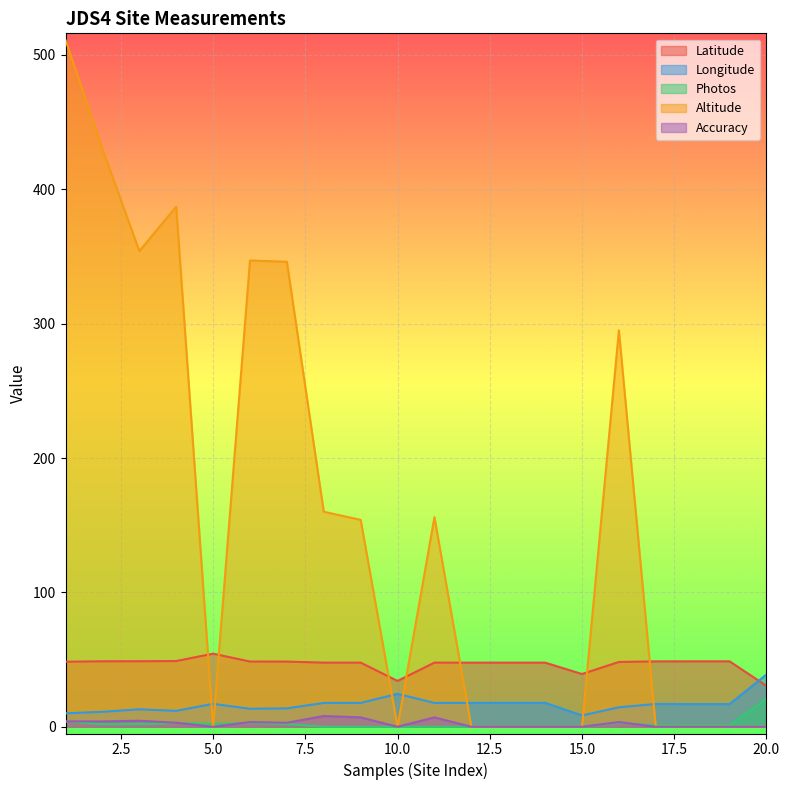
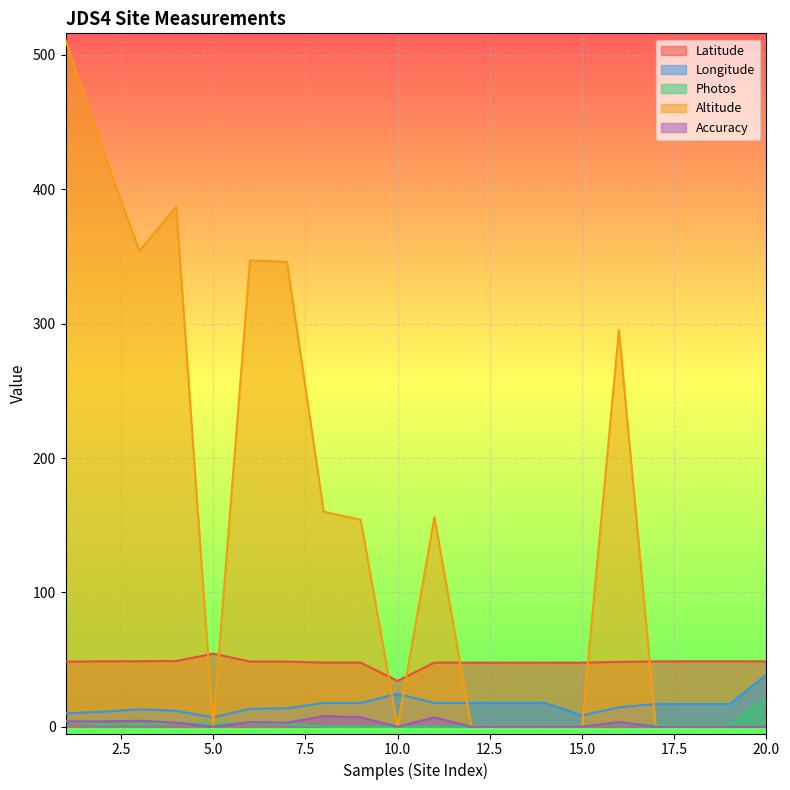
  {
    "Latitude": {
      "5.0": 54,
      "10.0": 34,
-     "15.0": 39,
-     "20.0": 30
+     "15.0": 48,
+     "20.0": 49
    },
    "Longitude": {
-     "5.0": 17,
+     "5.0": 7,
      "10.0": 25,
      "15.0": 8,
      "20.0": 39
    },
    "Photos": {
      "5.0": 2,
      "20.0": 21
    }
  }
